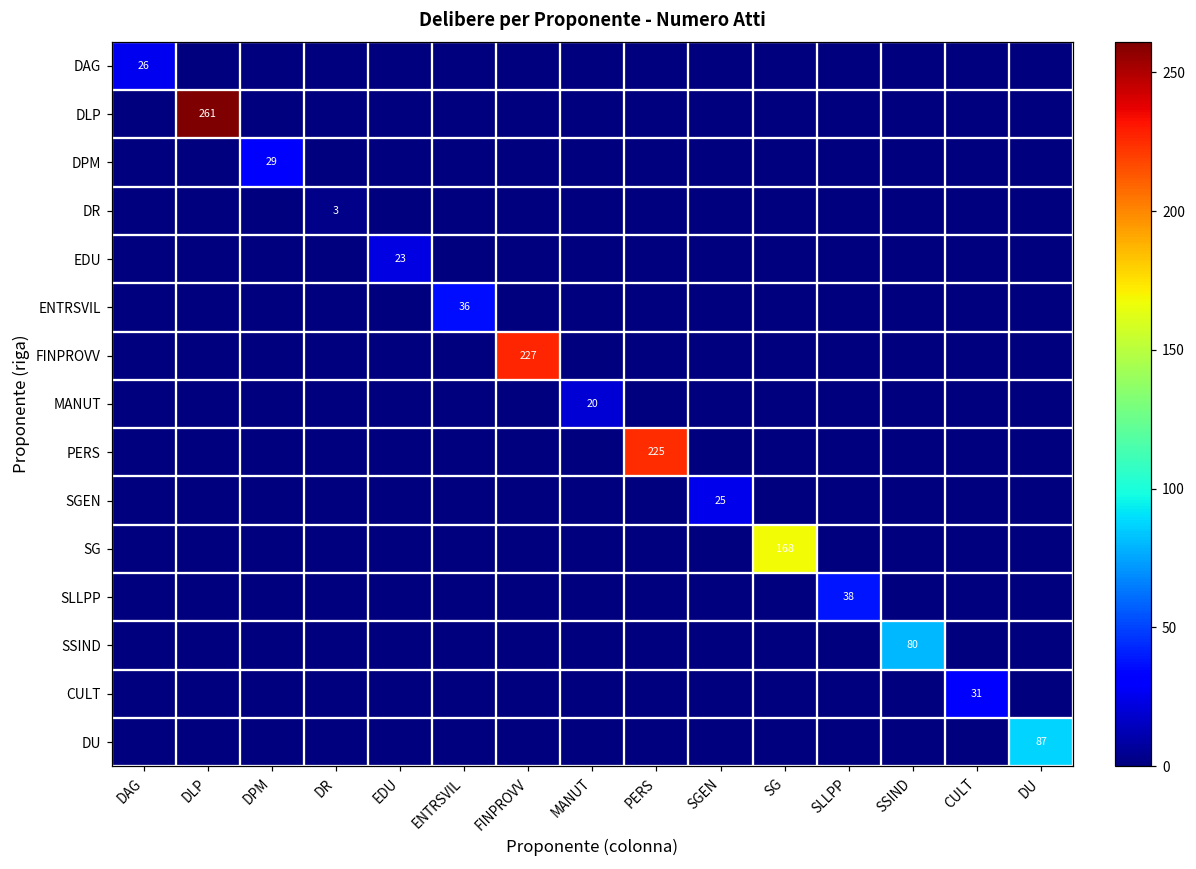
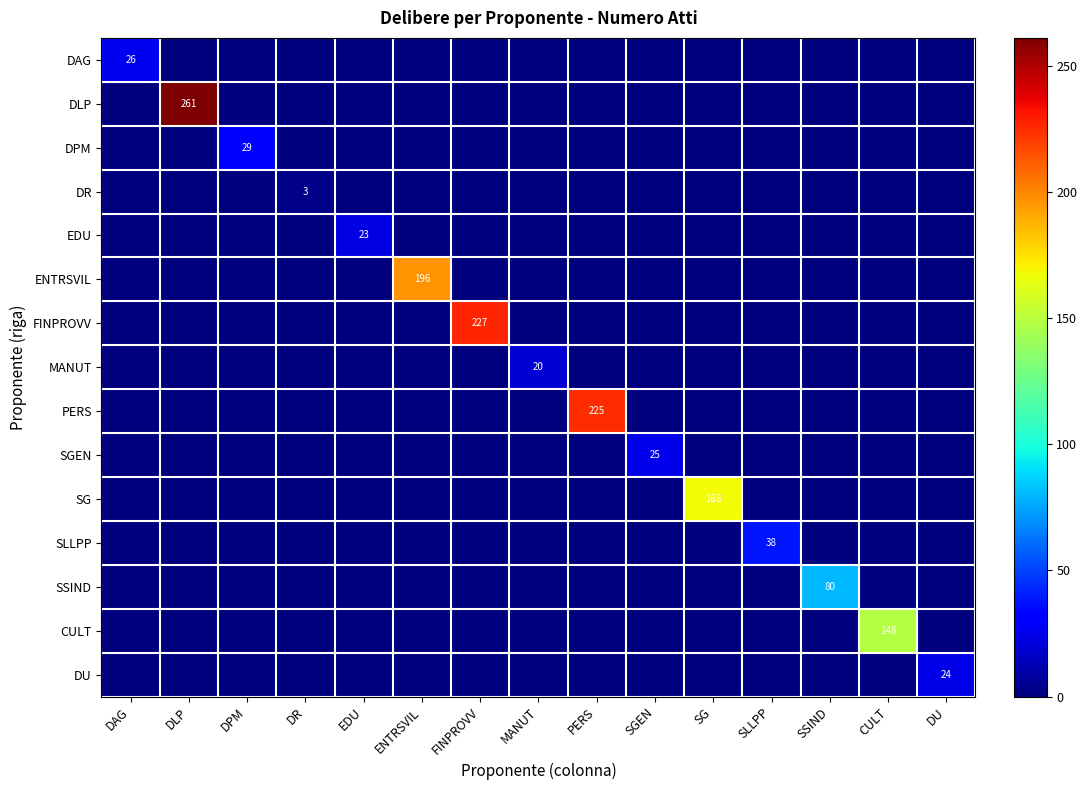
  {
    "DAG": {
      "DAG": 26
    },
    "DLP": {
      "DLP": 261
    },
    "DPM": {
      "DPM": 29
    },
    "DR": {
      "DR": 3
    },
    "EDU": {
      "EDU": 23
    },
    "ENTRSVIL": {
-     "ENTRSVIL": 36
+     "ENTRSVIL": 196
    },
    "FINPROVV": {
      "FINPROVV": 227
    },
    "MANUT": {
      "MANUT": 20
    },
    "PERS": {
      "PERS": 225
    },
    "SGEN": {
      "SGEN": 25
    },
    "SG": {
      "SG": 168
    },
    "SLLPP": {
      "SLLPP": 38
    },
    "SSIND": {
      "SSIND": 80
    },
    "CULT": {
-     "CULT": 31
+     "CULT": 148
    },
    "DU": {
-     "DU": 87
+     "DU": 24
    }
  }
